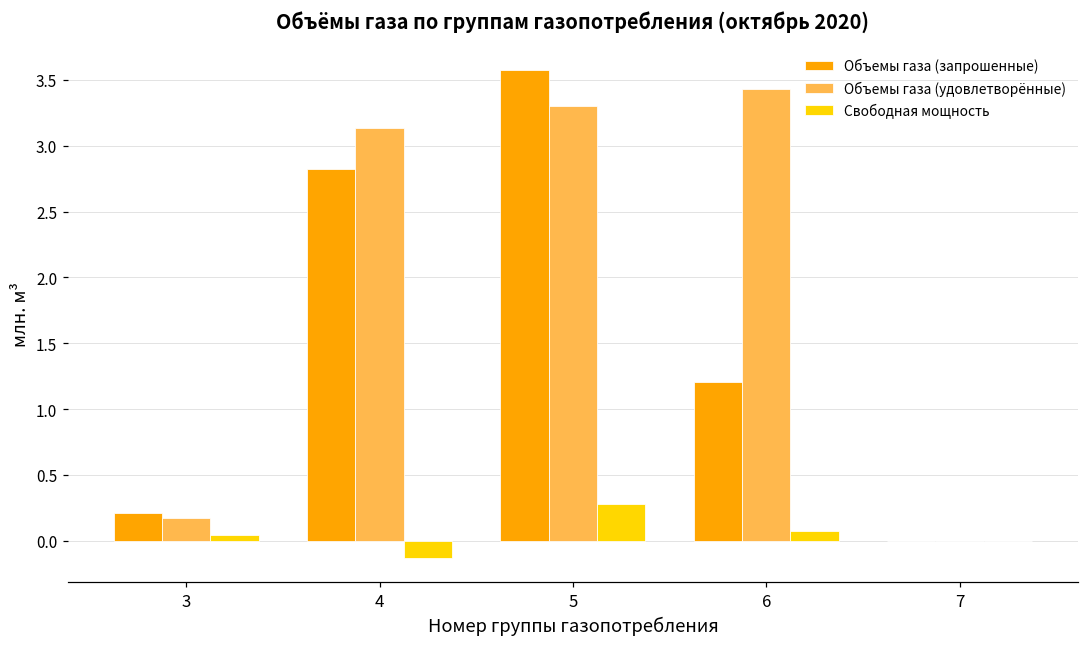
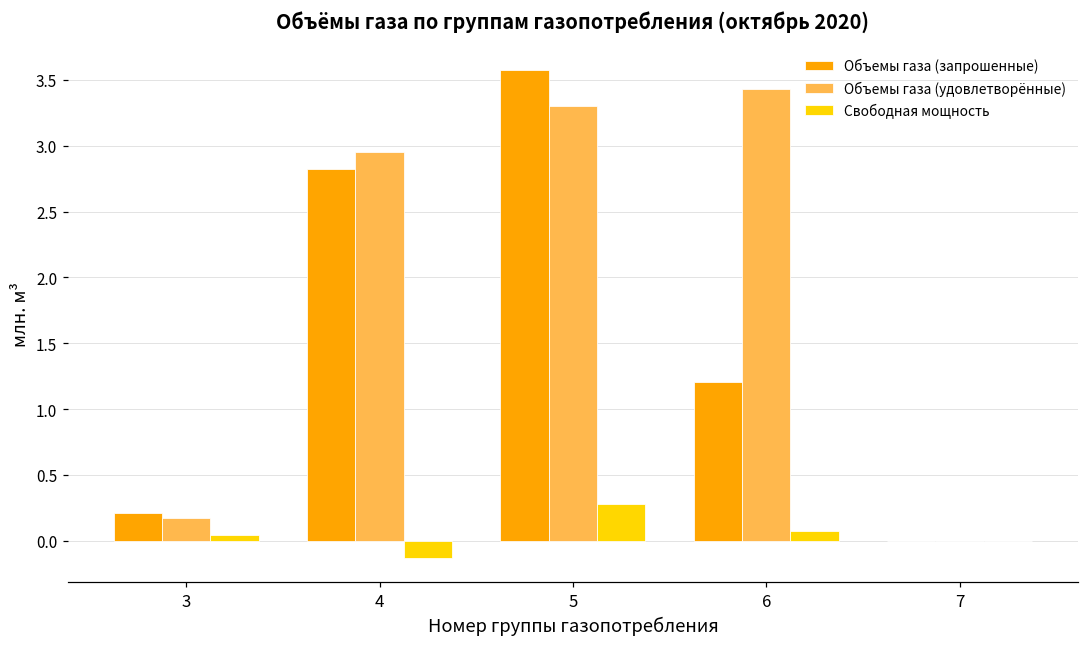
  {
    "Объемы газа (удовлетворённые)": {
      "3": 0.17,
-     "4": 3.13,
+     "4": 2.96,
      "5": 3.30,
      "6": 3.43
    }
  }
